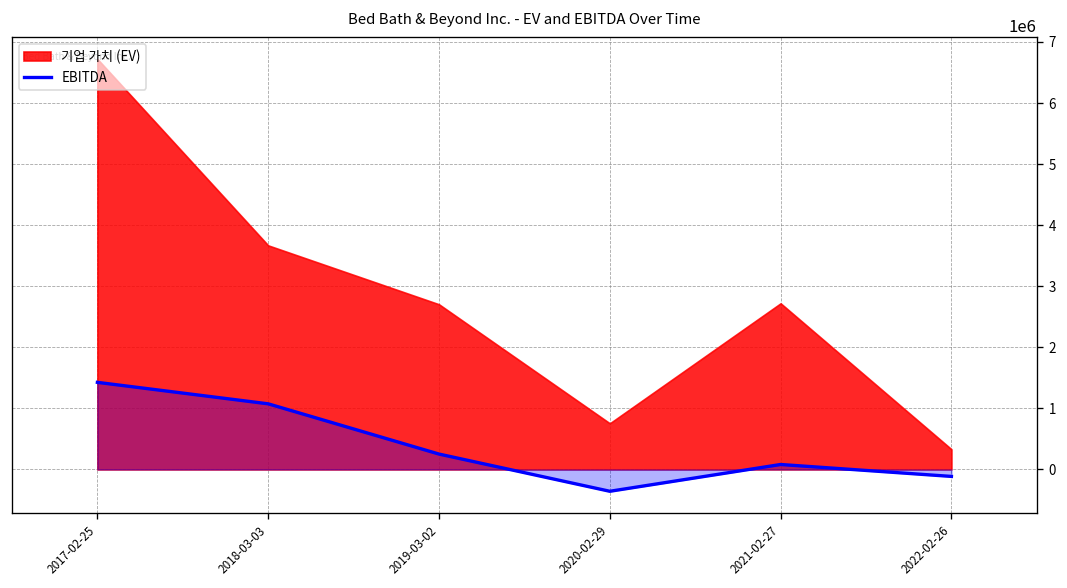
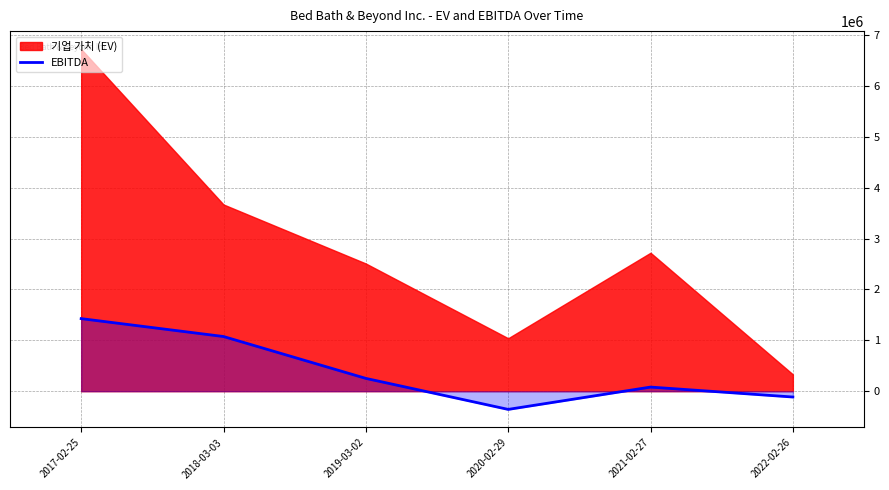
  {
    "기업 가치 (EV)": {
      "2018-03-03": 3700000,
-     "2019-03-02": 2700000,
-     "2020-02-29": 800000,
+     "2019-03-02": 2500000,
+     "2020-02-29": 1000000,
      "2021-02-27": 2700000,
      "2022-02-26": 300000
    }
  }
